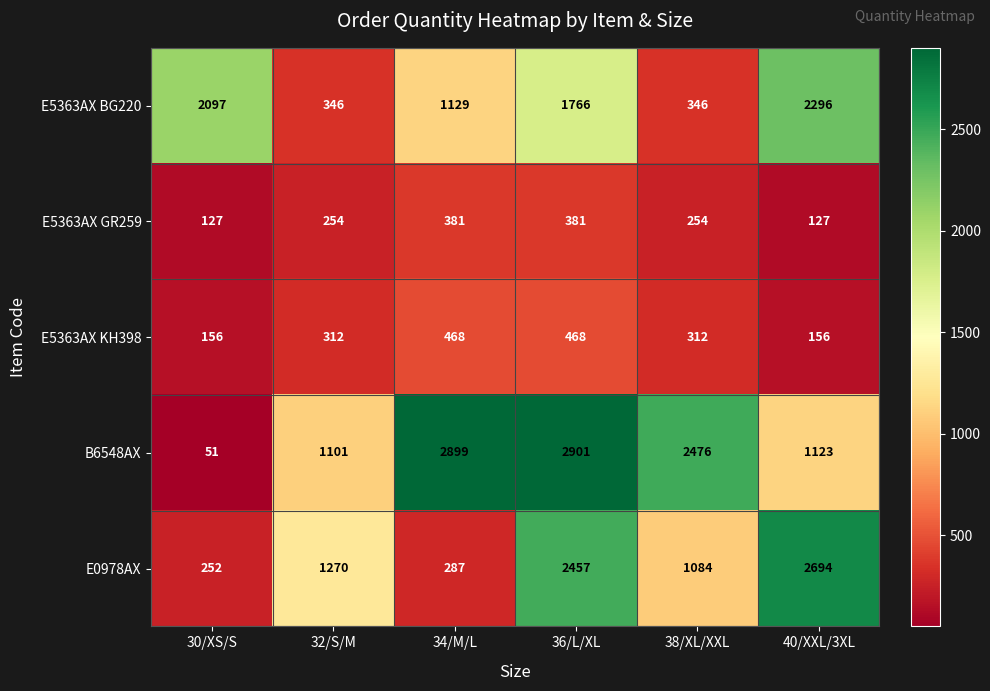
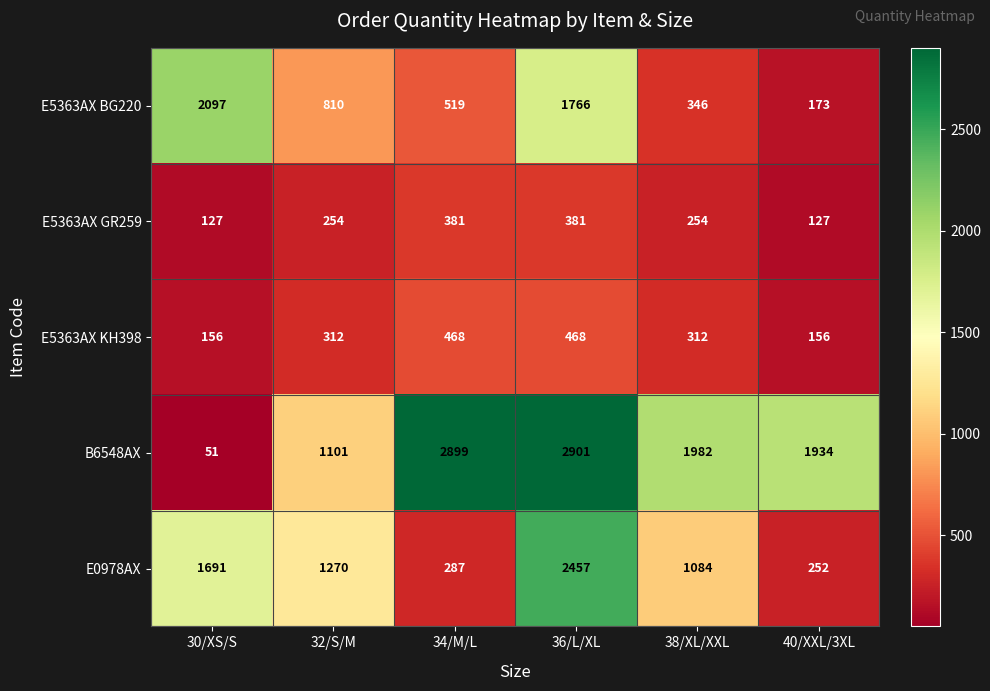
  {
    "E5363AX BG220": {
      "30/XS/S": 2097,
-     "32/S/M": 346,
-     "34/M/L": 1129,
+     "32/S/M": 810,
+     "34/M/L": 519,
      "36/L/XL": 1766,
      "38/XL/XXL": 346,
-     "40/XXL/3XL": 2296
+     "40/XXL/3XL": 173
    },
    "E5363AX GR259": {
      "30/XS/S": 127,
      "32/S/M": 254,
      "34/M/L": 381,
      "36/L/XL": 381,
      "38/XL/XXL": 254,
      "40/XXL/3XL": 127
    },
    "E5363AX KH398": {
      "30/XS/S": 156,
      "32/S/M": 312,
      "34/M/L": 468,
      "36/L/XL": 468,
      "38/XL/XXL": 312,
      "40/XXL/3XL": 156
    },
    "B6548AX": {
      "30/XS/S": 51,
      "32/S/M": 1101,
      "34/M/L": 2899,
      "36/L/XL": 2901,
-     "38/XL/XXL": 2476,
-     "40/XXL/3XL": 1123
+     "38/XL/XXL": 1982,
+     "40/XXL/3XL": 1934
    },
    "E0978AX": {
-     "30/XS/S": 252,
+     "30/XS/S": 1691,
      "32/S/M": 1270,
      "34/M/L": 287,
      "36/L/XL": 2457,
      "38/XL/XXL": 1084,
-     "40/XXL/3XL": 2694
+     "40/XXL/3XL": 252
    }
  }
